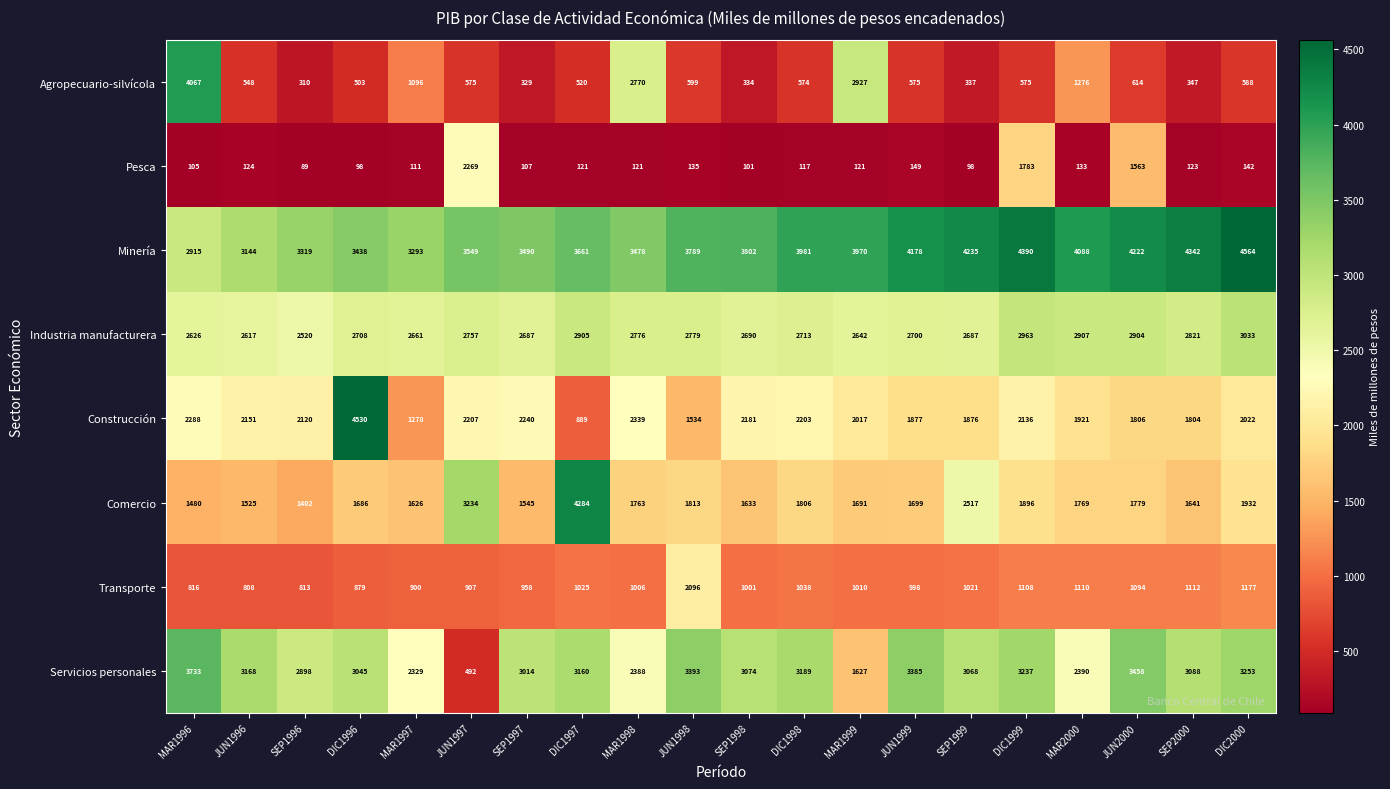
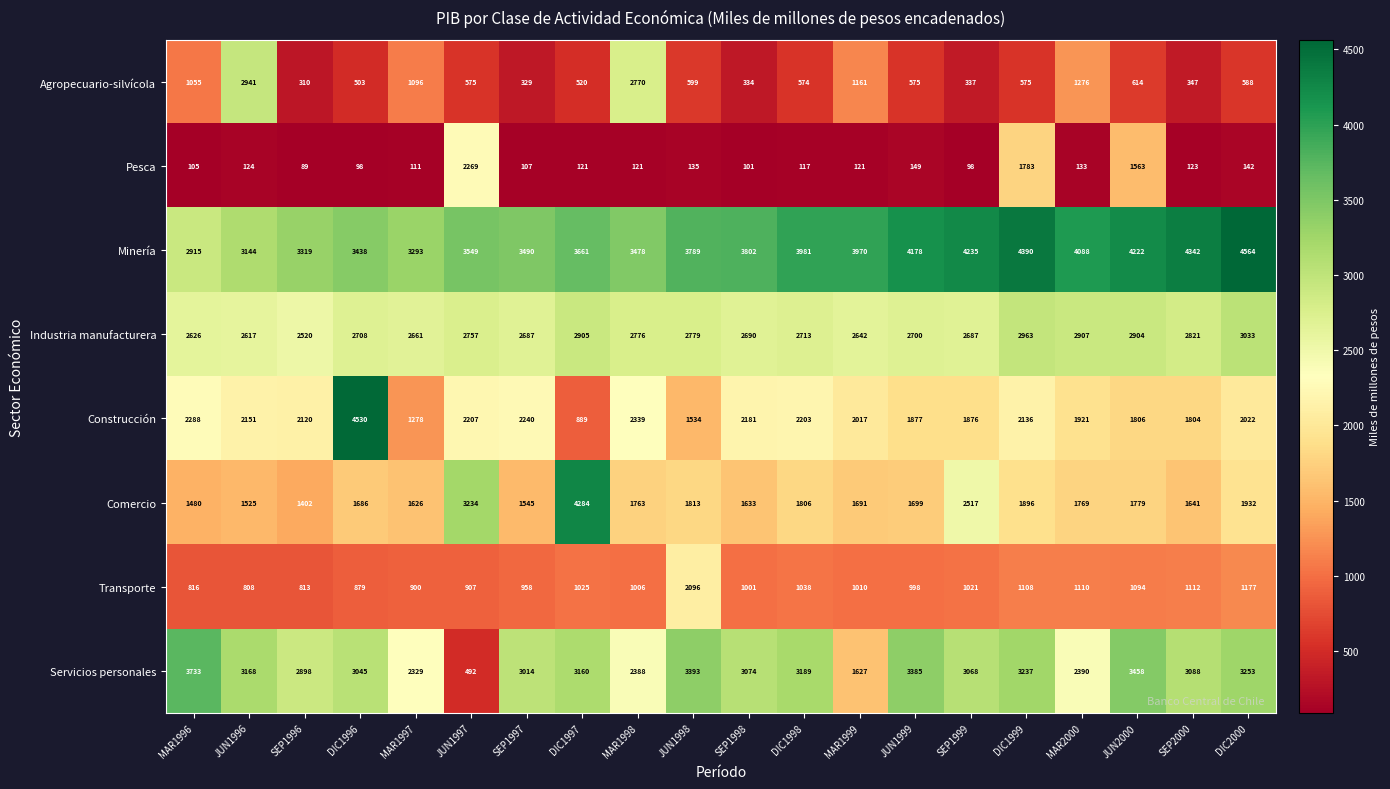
  {
    "Agropecuario-silvícola": {
-     "MAR1996": 4067,
-     "JUN1996": 548,
+     "MAR1996": 1055,
+     "JUN1996": 2941,
      "SEP1996": 310,
      "DIC1996": 503,
      "MAR1997": 1096,
      "JUN1997": 575,
      "SEP1997": 329,
      "DIC1997": 520,
      "MAR1998": 2770,
      "JUN1998": 599,
      "SEP1998": 334,
      "DIC1998": 574,
-     "MAR1999": 2927,
+     "MAR1999": 1161,
      "JUN1999": 575,
      "SEP1999": 337,
      "DIC1999": 575,
      "MAR2000": 1276,
      "JUN2000": 614,
      "SEP2000": 347,
      "DIC2000": 588
    },
    "Pesca": {
      "MAR1996": 105,
      "JUN1996": 124,
      "SEP1996": 89,
      "DIC1996": 98,
      "MAR1997": 111,
      "JUN1997": 2269,
      "SEP1997": 107,
      "DIC1997": 121,
      "MAR1998": 121,
      "JUN1998": 135,
      "SEP1998": 101,
      "DIC1998": 117,
      "MAR1999": 121,
      "JUN1999": 149,
      "SEP1999": 98,
      "DIC1999": 1783,
      "MAR2000": 133,
      "JUN2000": 1563,
      "SEP2000": 123,
      "DIC2000": 142
    },
    "Minería": {
      "MAR1996": 2915,
      "JUN1996": 3144,
      "SEP1996": 3319,
      "DIC1996": 3438,
      "MAR1997": 3293,
      "JUN1997": 3549,
      "SEP1997": 3490,
      "DIC1997": 3661,
      "MAR1998": 3478,
      "JUN1998": 3789,
      "SEP1998": 3802,
      "DIC1998": 3981,
      "MAR1999": 3970,
      "JUN1999": 4178,
      "SEP1999": 4235,
      "DIC1999": 4390,
      "MAR2000": 4088,
      "JUN2000": 4222,
      "SEP2000": 4342,
      "DIC2000": 4564
    },
    "Industria manufacturera": {
      "MAR1996": 2626,
      "JUN1996": 2617,
      "SEP1996": 2520,
      "DIC1996": 2708,
      "MAR1997": 2661,
      "JUN1997": 2757,
      "SEP1997": 2687,
      "DIC1997": 2905,
      "MAR1998": 2776,
      "JUN1998": 2779,
      "SEP1998": 2690,
      "DIC1998": 2713,
      "MAR1999": 2642,
      "JUN1999": 2700,
      "SEP1999": 2687,
      "DIC1999": 2963,
      "MAR2000": 2907,
      "JUN2000": 2904,
      "SEP2000": 2821,
      "DIC2000": 3033
    },
    "Construcción": {
      "MAR1996": 2288,
      "JUN1996": 2151,
      "SEP1996": 2120,
      "DIC1996": 4530,
      "MAR1997": 1278,
      "JUN1997": 2207,
      "SEP1997": 2240,
      "DIC1997": 889,
      "MAR1998": 2339,
      "JUN1998": 1534,
      "SEP1998": 2181,
      "DIC1998": 2203,
      "MAR1999": 2017,
      "JUN1999": 1877,
      "SEP1999": 1876,
      "DIC1999": 2136,
      "MAR2000": 1921,
      "JUN2000": 1806,
      "SEP2000": 1804,
      "DIC2000": 2022
    },
    "Comercio": {
      "MAR1996": 1480,
      "JUN1996": 1525,
      "SEP1996": 1402,
      "DIC1996": 1686,
      "MAR1997": 1626,
      "JUN1997": 3234,
      "SEP1997": 1545,
      "DIC1997": 4284,
      "MAR1998": 1763,
      "JUN1998": 1813,
      "SEP1998": 1633,
      "DIC1998": 1806,
      "MAR1999": 1691,
      "JUN1999": 1699,
      "SEP1999": 2517,
      "DIC1999": 1896,
      "MAR2000": 1769,
      "JUN2000": 1779,
      "SEP2000": 1641,
      "DIC2000": 1932
    },
    "Transporte": {
      "MAR1996": 816,
      "JUN1996": 808,
      "SEP1996": 813,
      "DIC1996": 879,
      "MAR1997": 900,
      "JUN1997": 907,
      "SEP1997": 958,
      "DIC1997": 1025,
      "MAR1998": 1006,
      "JUN1998": 2096,
      "SEP1998": 1001,
      "DIC1998": 1038,
      "MAR1999": 1010,
      "JUN1999": 998,
      "SEP1999": 1021,
      "DIC1999": 1108,
      "MAR2000": 1110,
      "JUN2000": 1094,
      "SEP2000": 1112,
      "DIC2000": 1177
    },
    "Servicios personales": {
      "MAR1996": 3733,
      "JUN1996": 3168,
      "SEP1996": 2898,
      "DIC1996": 3045,
      "MAR1997": 2329,
      "JUN1997": 492,
      "SEP1997": 3014,
      "DIC1997": 3160,
      "MAR1998": 2388,
      "JUN1998": 3393,
      "SEP1998": 3074,
      "DIC1998": 3189,
      "MAR1999": 1627,
      "JUN1999": 3385,
      "SEP1999": 3068,
      "DIC1999": 3237,
      "MAR2000": 2390,
      "JUN2000": 3458,
      "DIC2000": 3253
    }
  }
